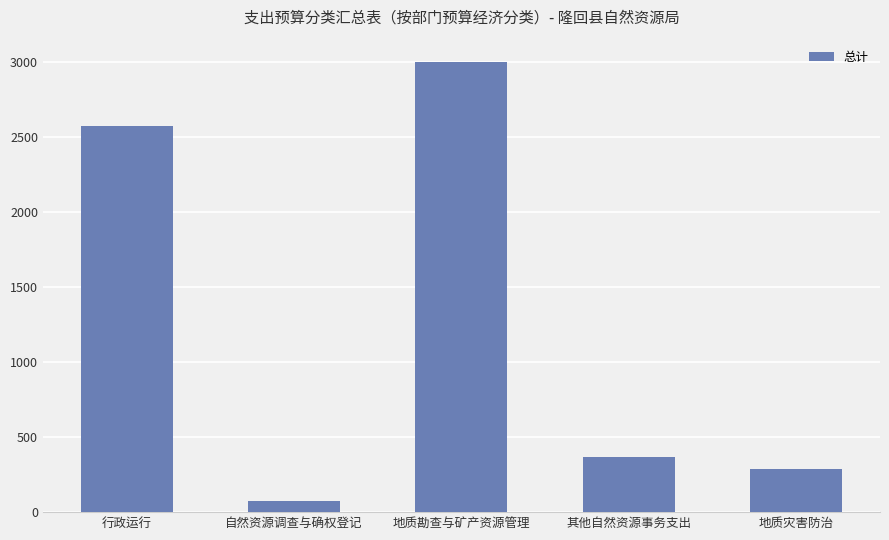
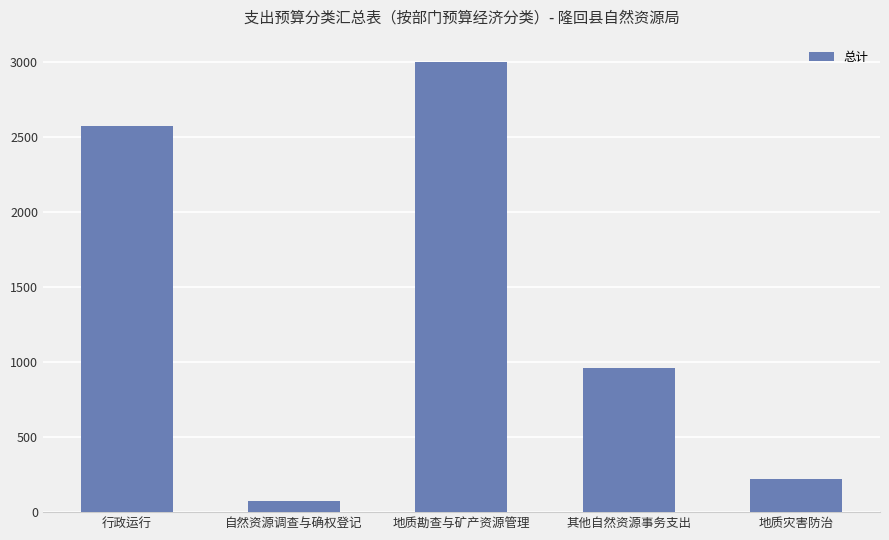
  {
    "行政运行": 2580,
    "自然资源调查与确权登记": 70,
    "地质勘查与矿产资源管理": 3000,
-   "其他自然资源事务支出": 370,
-   "地质灾害防治": 290
+   "其他自然资源事务支出": 960,
+   "地质灾害防治": 220
  }
